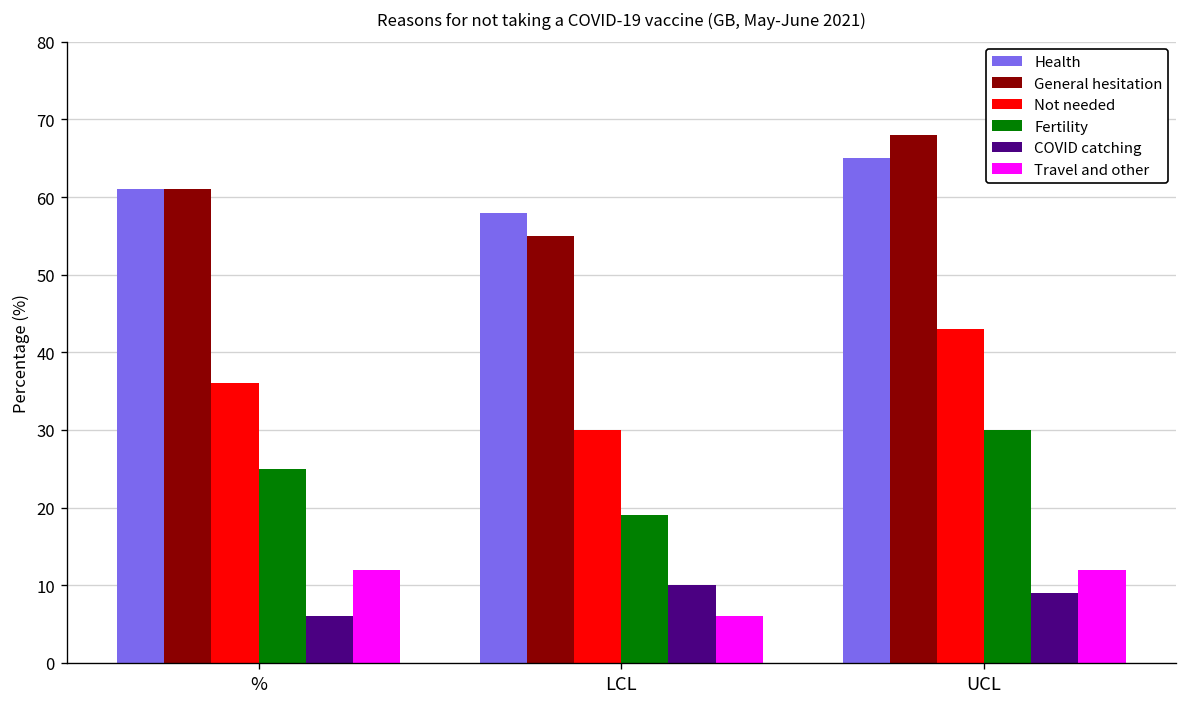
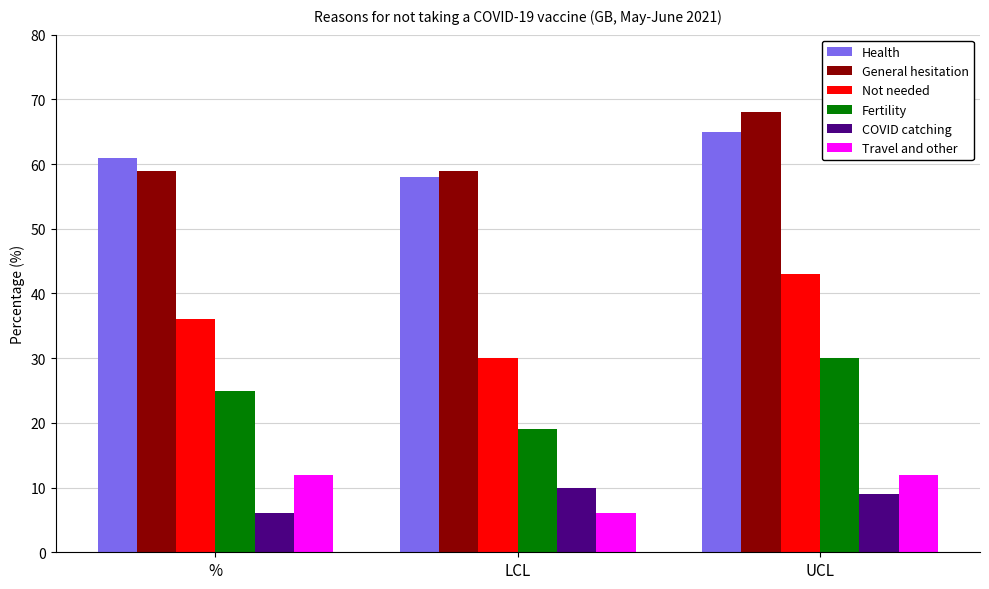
  {
    "Health": {
      "%": 61,
      "LCL": 58,
      "UCL": 65
    },
    "General hesitation": {
-     "%": 61,
-     "LCL": 55,
+     "%": 59,
+     "LCL": 59,
      "UCL": 68
    },
    "Not needed": {
      "%": 36,
      "LCL": 30,
      "UCL": 43
    },
    "Fertility": {
      "%": 25,
      "LCL": 19,
      "UCL": 30
    },
    "COVID catching": {
      "%": 6,
      "LCL": 10,
      "UCL": 9
    },
    "Travel and other": {
      "%": 12,
      "LCL": 6,
      "UCL": 12
    }
  }
